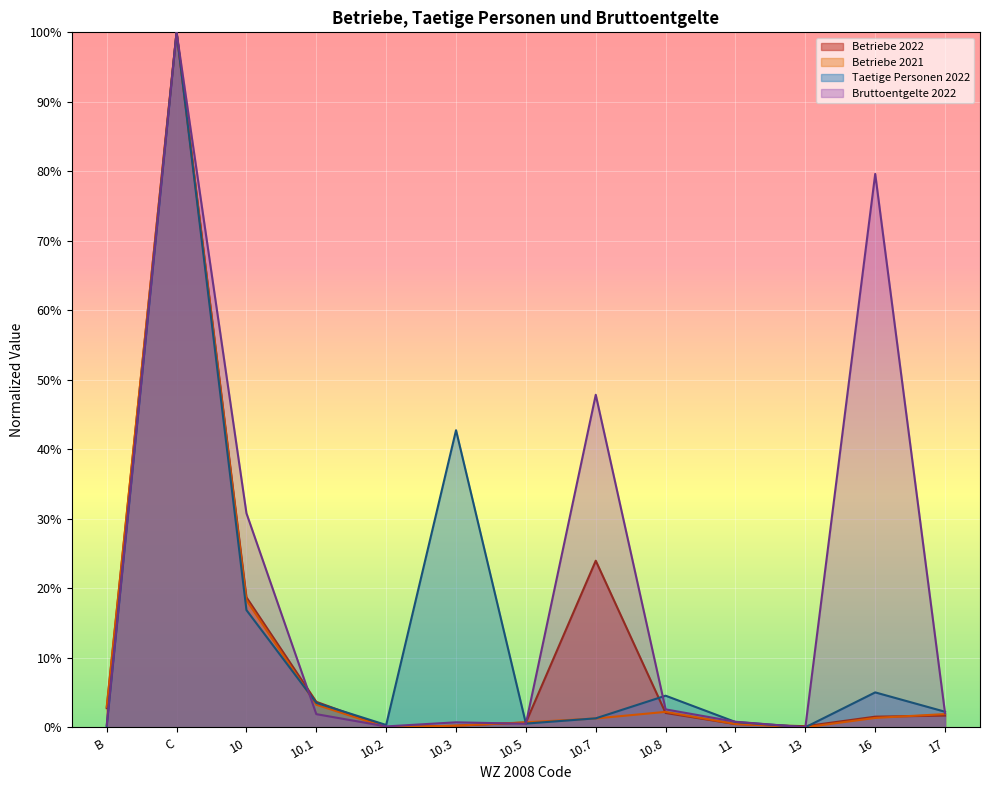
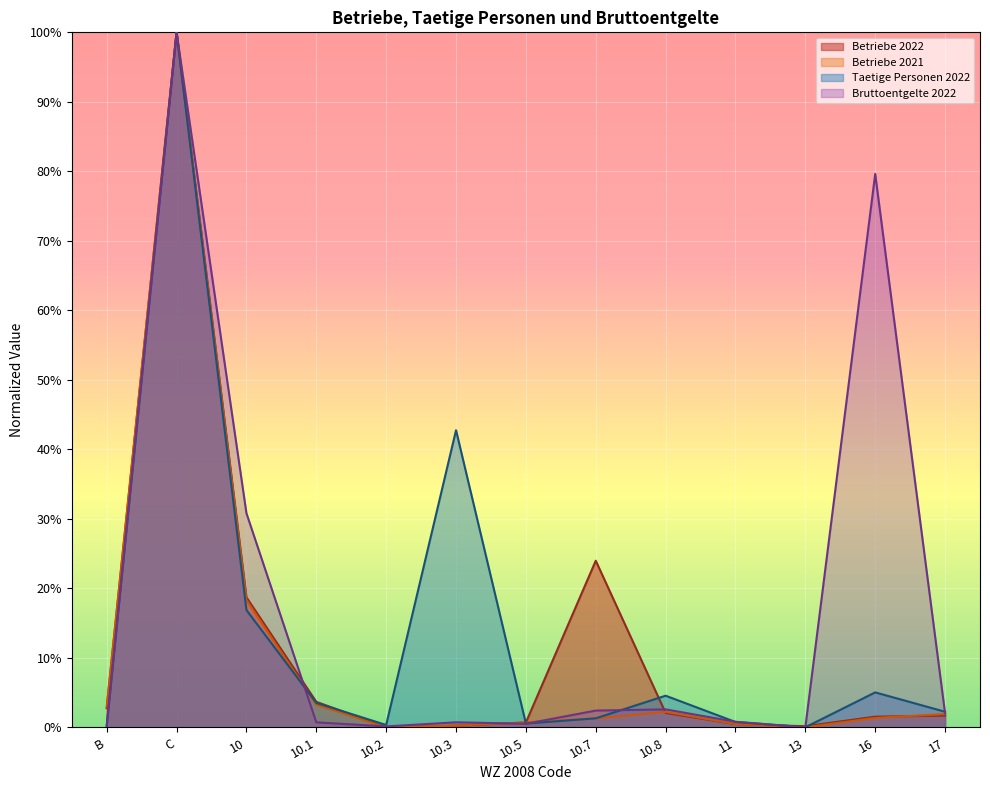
  {
    "Betriebe 2022": {
      "10": "19%",
      "10.7": "24%"
    },
    "Betriebe 2021": {
      "10": "18%"
    },
    "Taetige Personen 2022": {
      "10": "17%",
      "10.3": "43%",
      "10.8": "5%",
      "16": "5%"
    },
    "Bruttoentgelte 2022": {
      "10": "31%",
-     "10.1": "2%",
+     "10.1": "1%",
      "10.3": "1%",
-     "10.7": "48%",
+     "10.7": "2%",
      "16": "80%"
    }
  }
